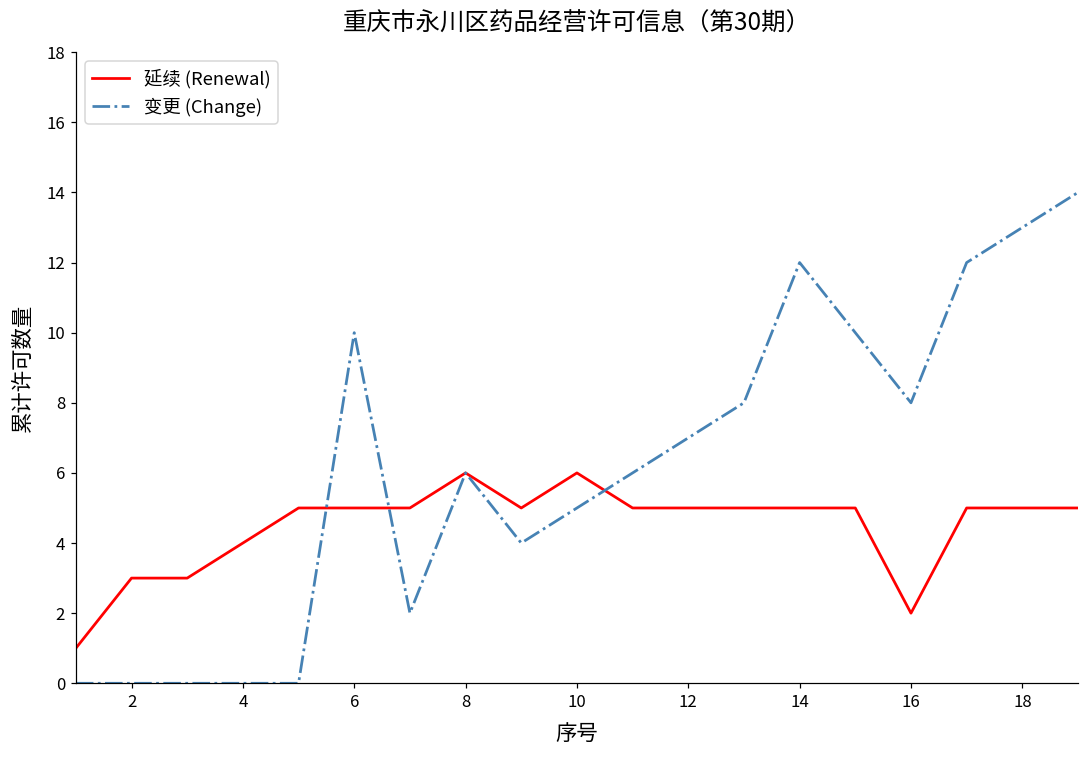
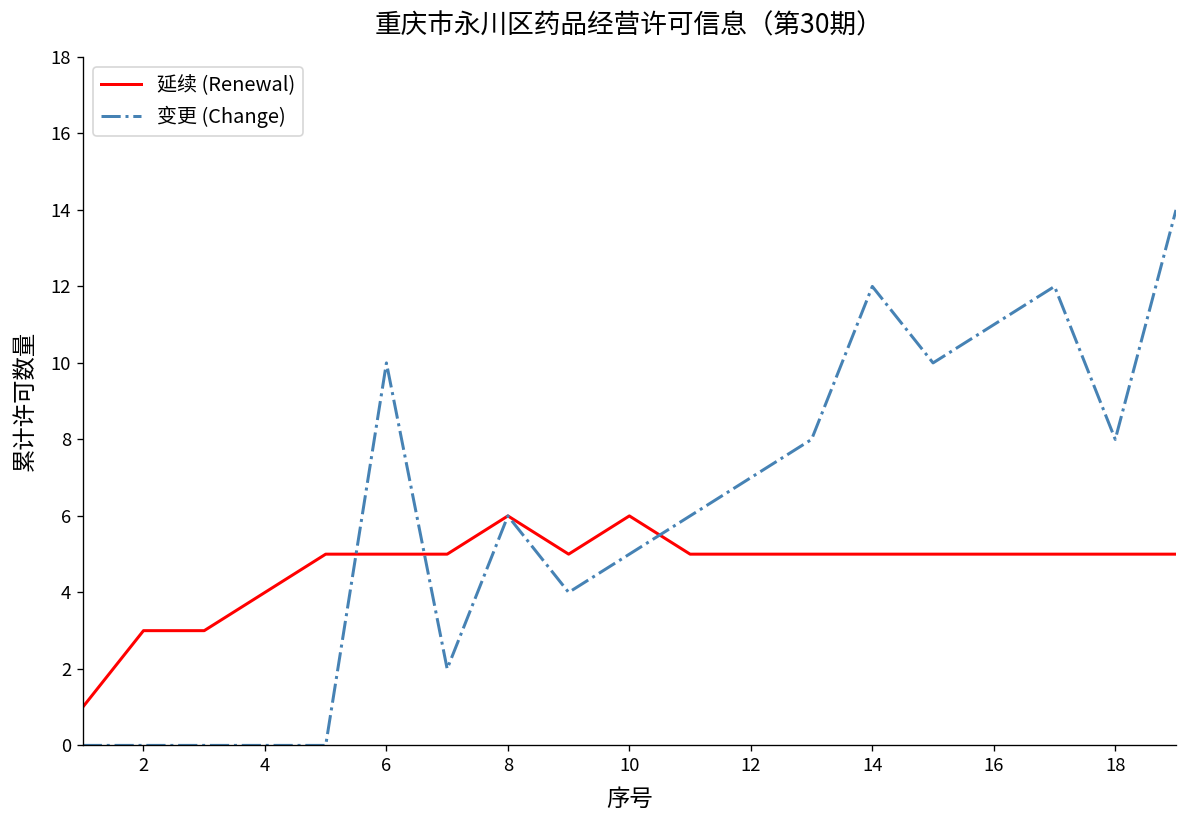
  {
    "延续 (Renewal)": {
      "2": 3,
      "4": 4,
      "6": 5,
      "10": 6,
      "12": 5,
      "14": 5,
-     "16": 2,
+     "16": 5,
      "18": 5
    },
    "变更 (Change)": {
      "2": 0,
      "4": 0,
      "6": 10,
      "10": 5,
      "12": 7,
      "14": 12,
-     "16": 8,
-     "18": 13
+     "16": 11,
+     "18": 8
    }
  }
